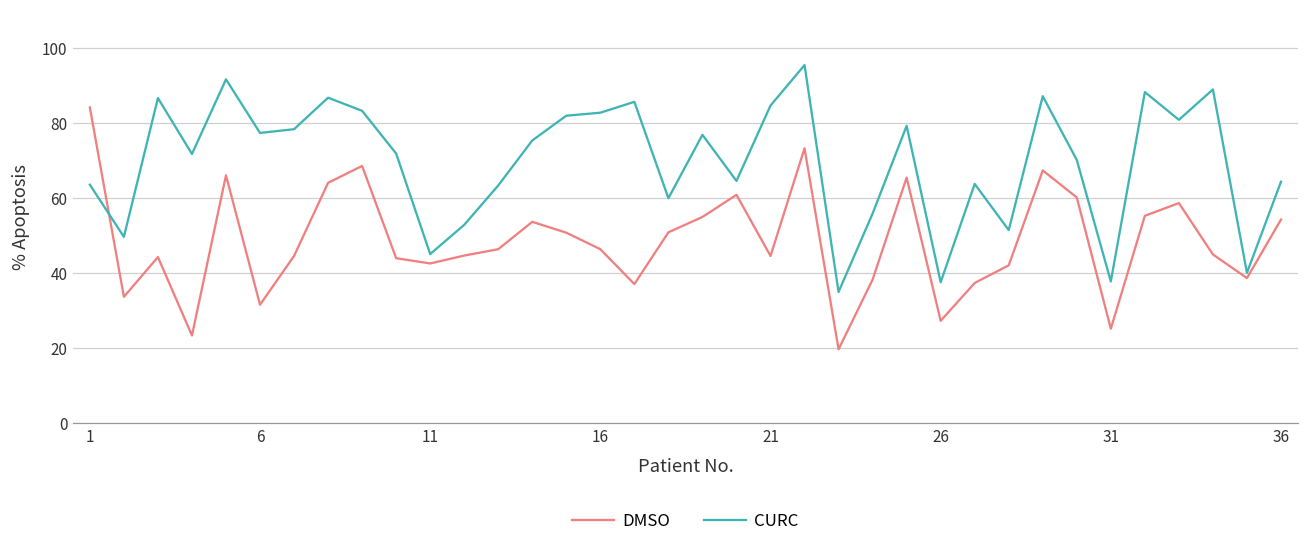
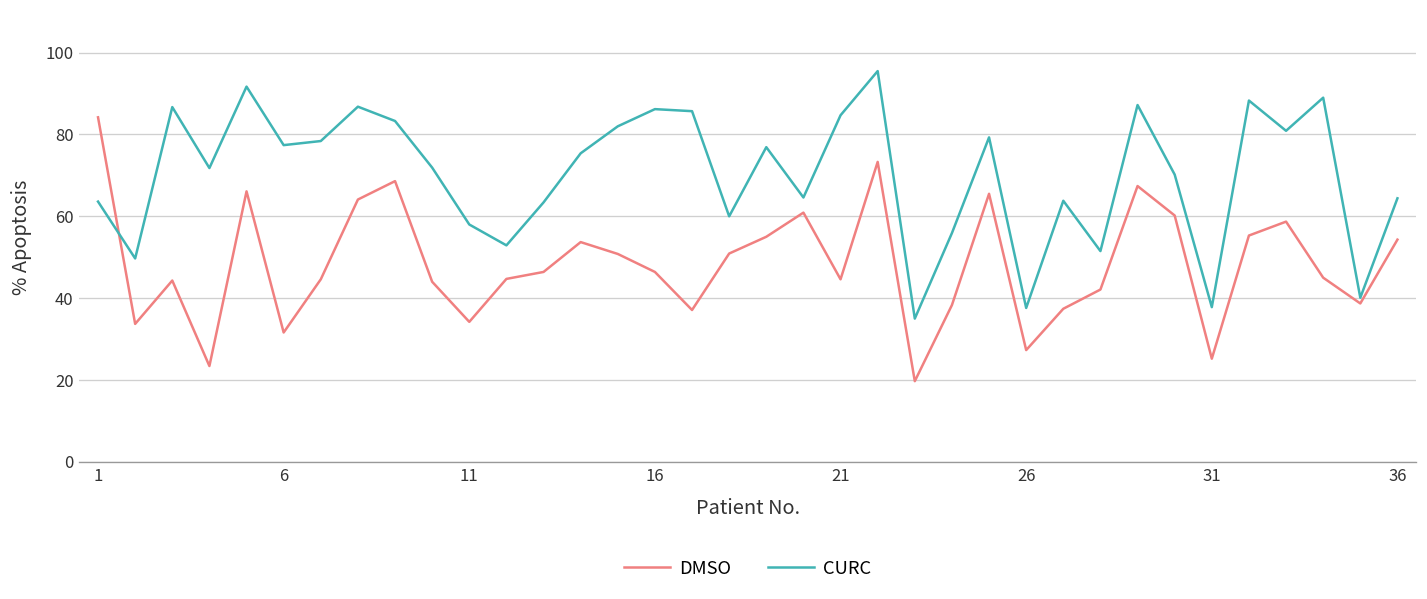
  {
    "DMSO": {
      "1": 84,
      "6": 32,
-     "11": 43,
+     "11": 34,
      "16": 46,
      "21": 45,
      "26": 27,
      "31": 25,
      "36": 54
    },
    "CURC": {
      "1": 64,
      "6": 77,
-     "11": 45,
-     "16": 83,
+     "11": 58,
+     "16": 86,
      "21": 85,
      "26": 38,
      "31": 38,
      "36": 64
    }
  }
